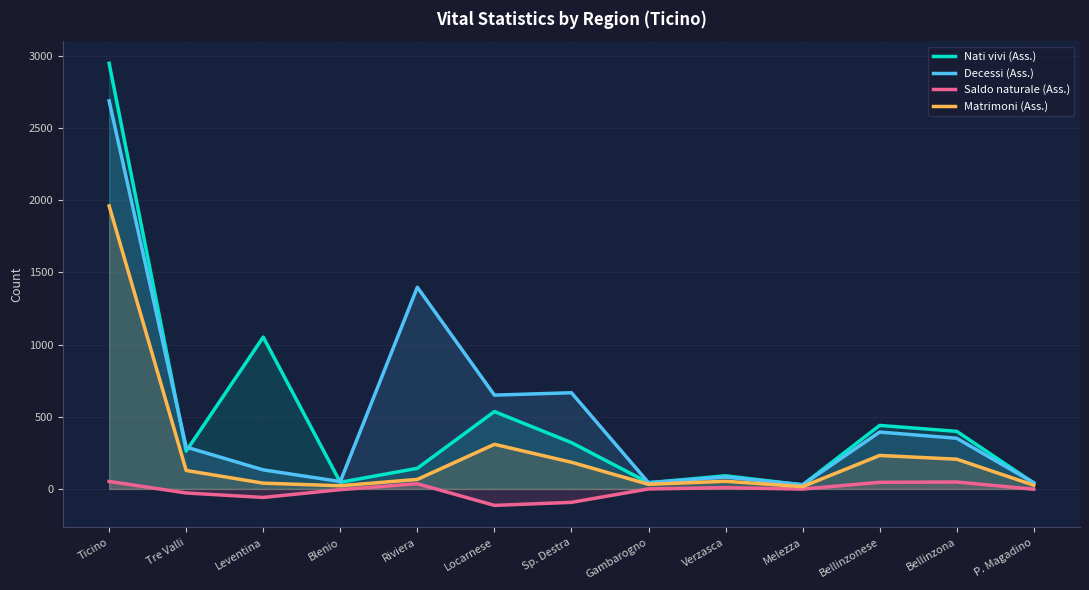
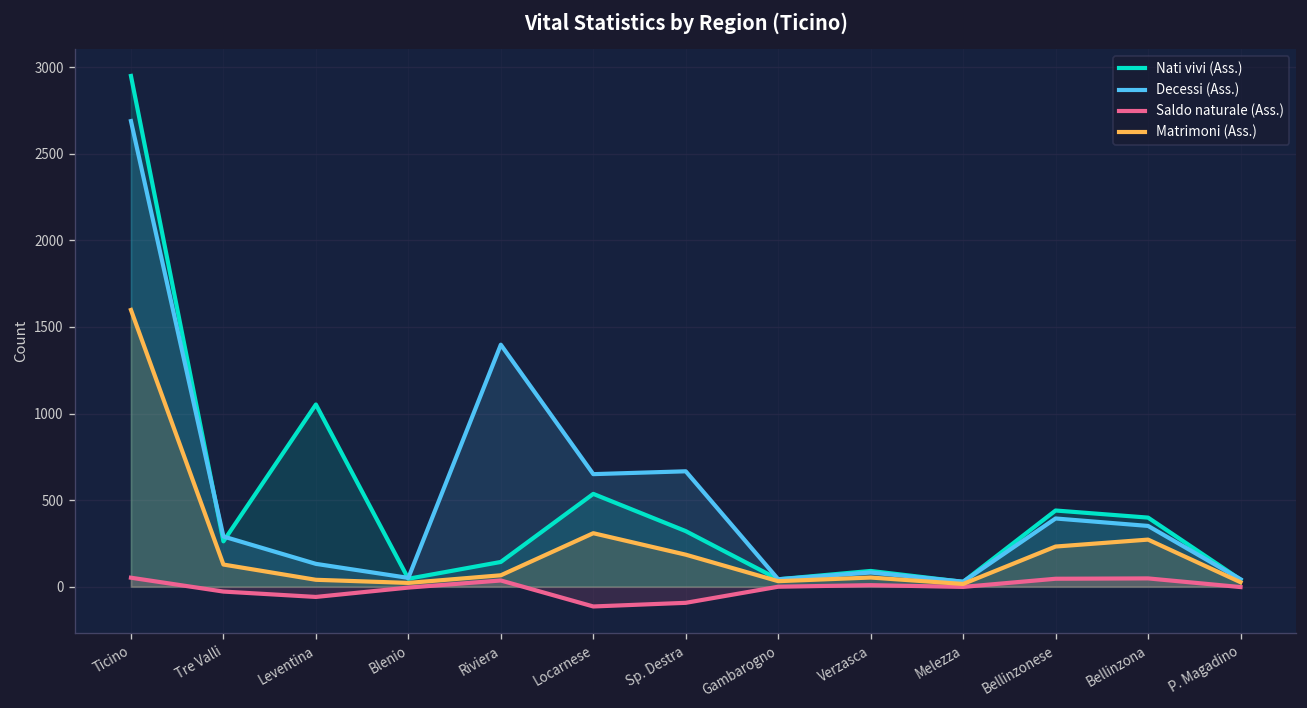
  {
    "Nati vivi (Ass.)": {
      "Ticino": 2950,
      "Tre Valli": 260,
      "Leventina": 1050,
      "Riviera": 140,
      "Locarnese": 540,
      "Sp. Destra": 320,
      "Bellinzonese": 440,
      "Bellinzona": 400
    },
    "Decessi (Ass.)": {
      "Ticino": 2690,
      "Tre Valli": 290,
      "Leventina": 130,
      "Riviera": 1400,
      "Locarnese": 650,
      "Sp. Destra": 670,
      "Bellinzonese": 390,
      "Bellinzona": 350
    },
    "Matrimoni (Ass.)": {
-     "Ticino": 1960,
+     "Ticino": 1600,
      "Tre Valli": 130,
      "Leventina": 40,
      "Blenio": 20,
      "Riviera": 70,
      "Locarnese": 310,
      "Sp. Destra": 190,
      "Verzasca": 50,
      "Bellinzonese": 230,
-     "Bellinzona": 210
+     "Bellinzona": 270
    }
  }
